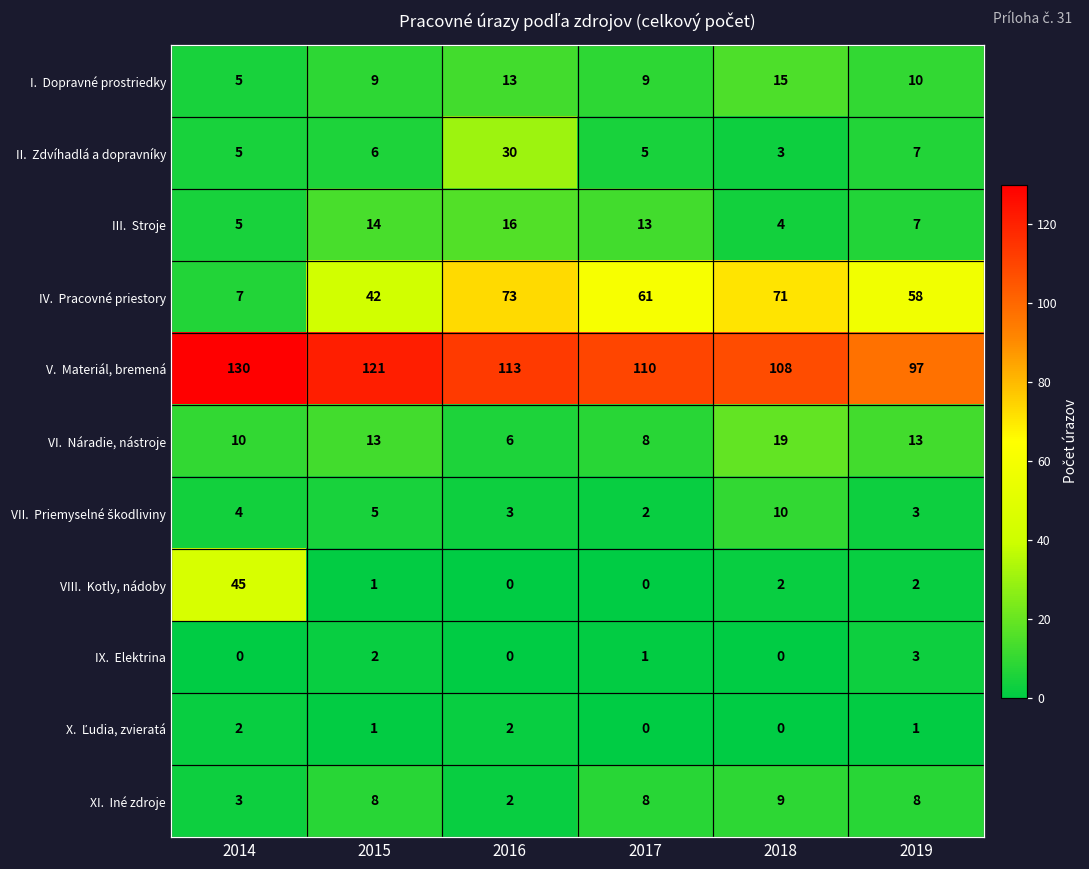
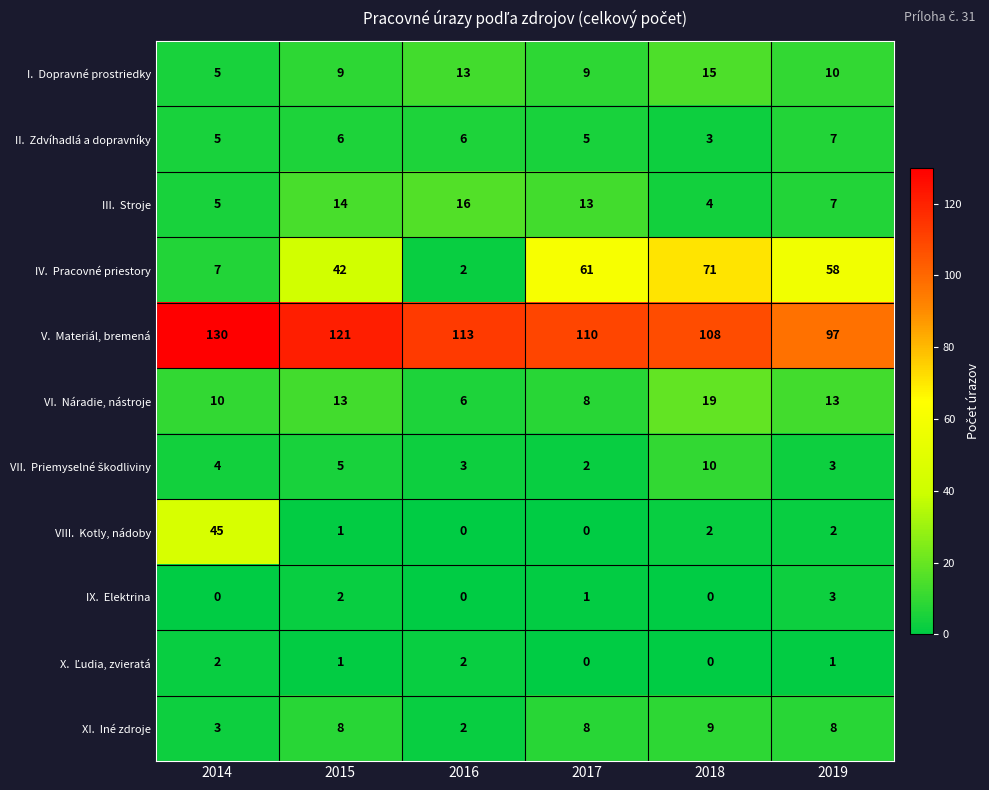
  {
    "I. Dopravné prostriedky": {
      "2014": 5,
      "2015": 9,
      "2016": 13,
      "2017": 9,
      "2018": 15,
      "2019": 10
    },
    "II. Zdvíhadlá a dopravníky": {
      "2014": 5,
      "2015": 6,
-     "2016": 30,
+     "2016": 6,
      "2017": 5,
      "2018": 3,
      "2019": 7
    },
    "III. Stroje": {
      "2014": 5,
      "2015": 14,
      "2016": 16,
      "2017": 13,
      "2018": 4,
      "2019": 7
    },
    "IV. Pracovné priestory": {
      "2014": 7,
      "2015": 42,
-     "2016": 73,
+     "2016": 2,
      "2017": 61,
      "2018": 71,
      "2019": 58
    },
    "V. Materiál, bremená": {
      "2014": 130,
      "2015": 121,
      "2016": 113,
      "2017": 110,
      "2018": 108,
      "2019": 97
    },
    "VI. Náradie, nástroje": {
      "2014": 10,
      "2015": 13,
      "2016": 6,
      "2017": 8,
      "2018": 19,
      "2019": 13
    },
    "VII. Priemyselné škodliviny": {
      "2014": 4,
      "2015": 5,
      "2016": 3,
      "2017": 2,
      "2018": 10,
      "2019": 3
    },
    "VIII. Kotly, nádoby": {
      "2014": 45,
      "2015": 1,
      "2016": 0,
      "2017": 0,
      "2018": 2,
      "2019": 2
    },
    "IX. Elektrina": {
      "2014": 0,
      "2015": 2,
      "2016": 0,
      "2017": 1,
      "2018": 0,
      "2019": 3
    },
    "X. Ľudia, zvieratá": {
      "2014": 2,
      "2015": 1,
      "2016": 2,
      "2017": 0,
      "2018": 0,
      "2019": 1
    },
    "XI. Iné zdroje": {
      "2014": 3,
      "2015": 8,
      "2016": 2,
      "2017": 8,
      "2018": 9,
      "2019": 8
    }
  }
